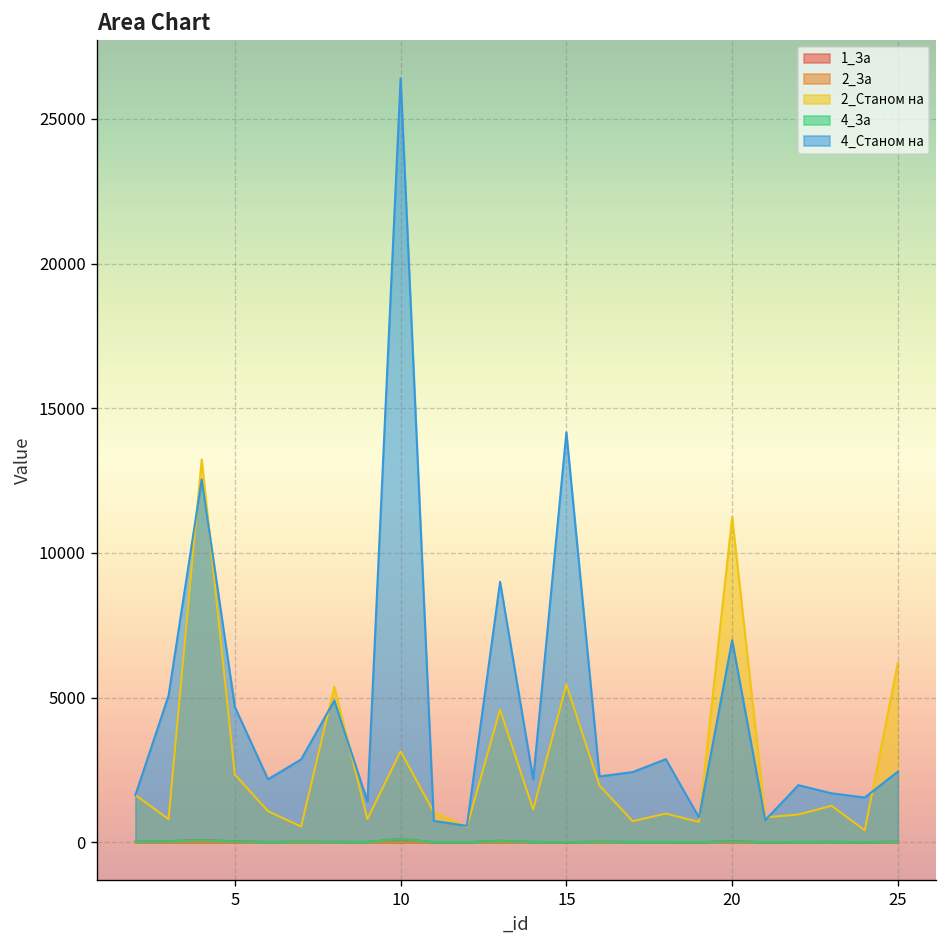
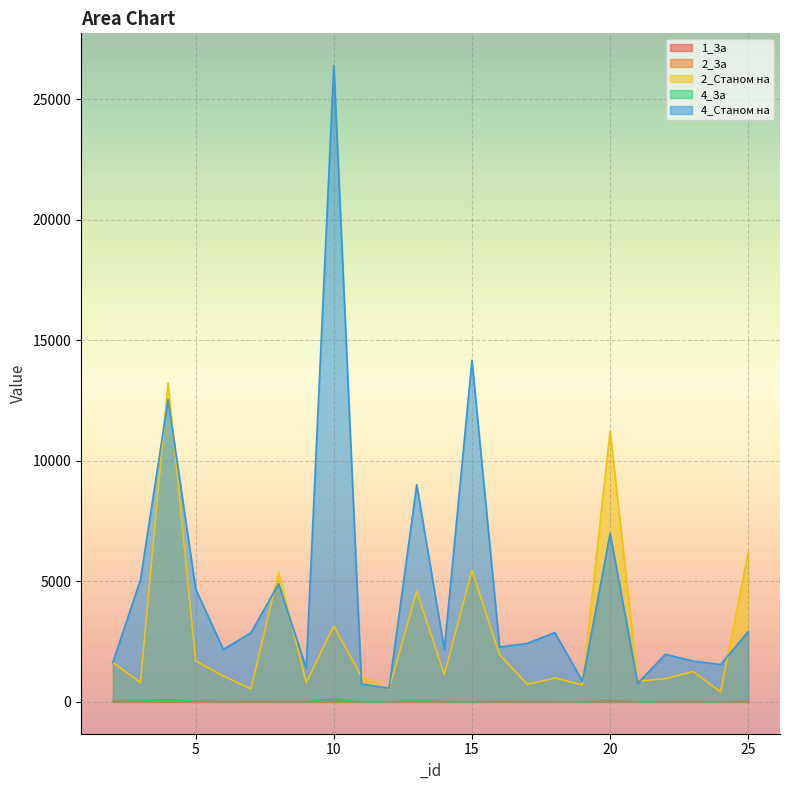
  {
    "2_Станом на": {
-     "5": 2300,
+     "5": 1700,
      "10": 3100,
      "15": 5500,
      "20": 11200,
      "25": 6200
    },
    "4_Станом на": {
      "5": 4700,
      "10": 26400,
      "15": 14200,
      "20": 7000,
-     "25": 2400
+     "25": 2900
    }
  }
